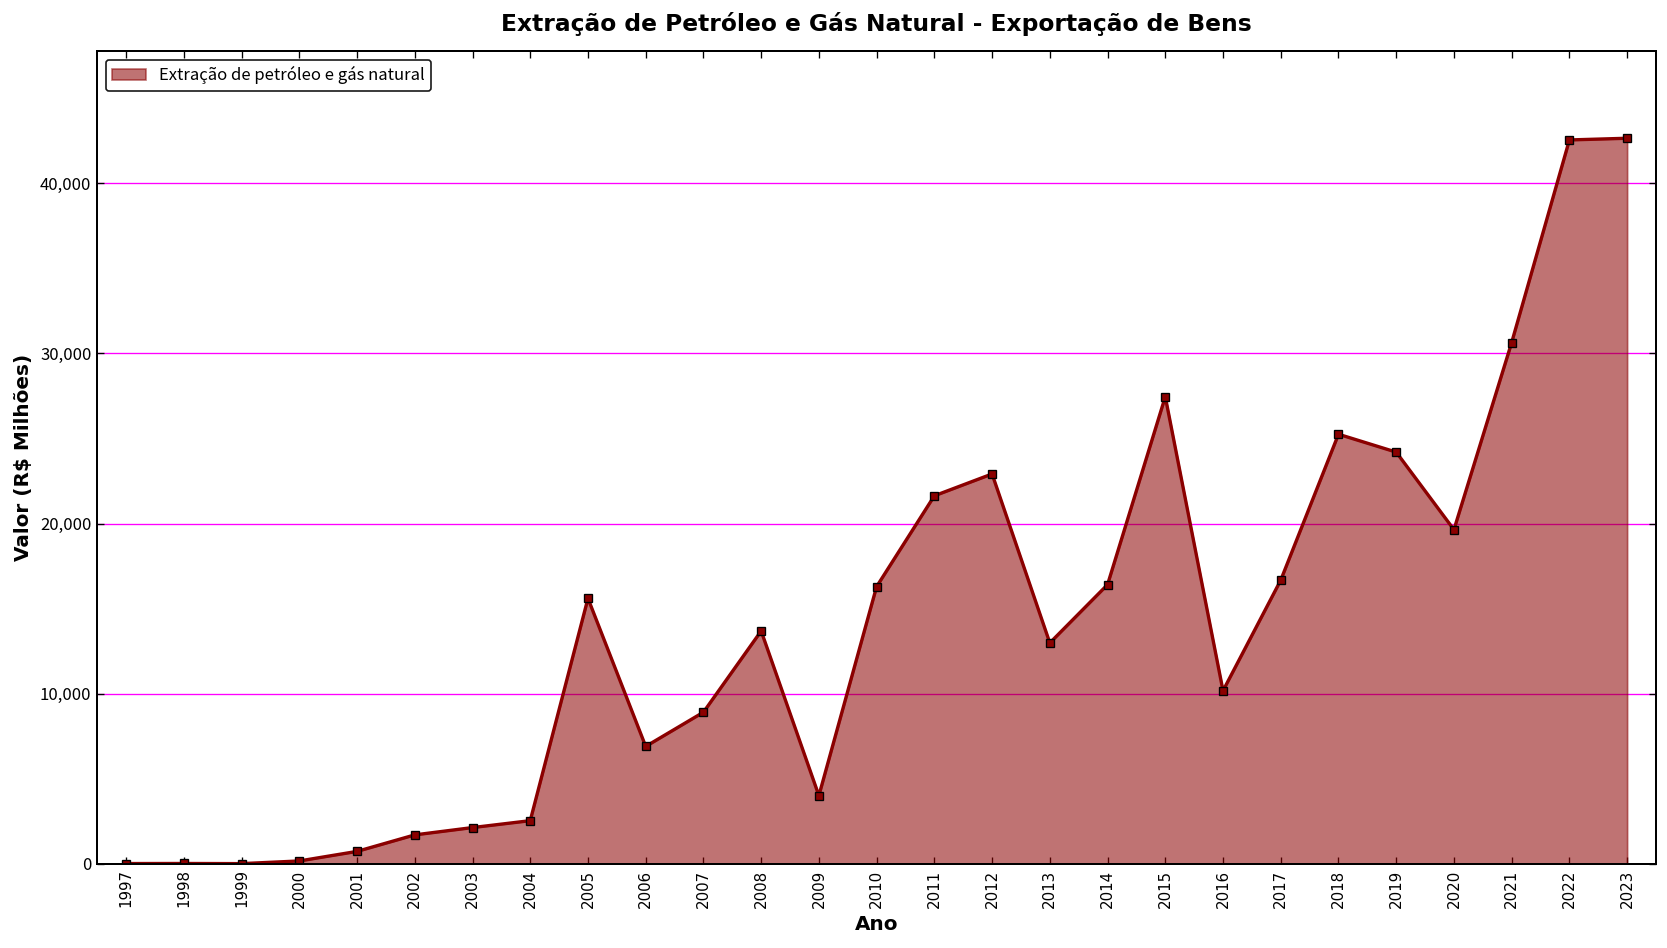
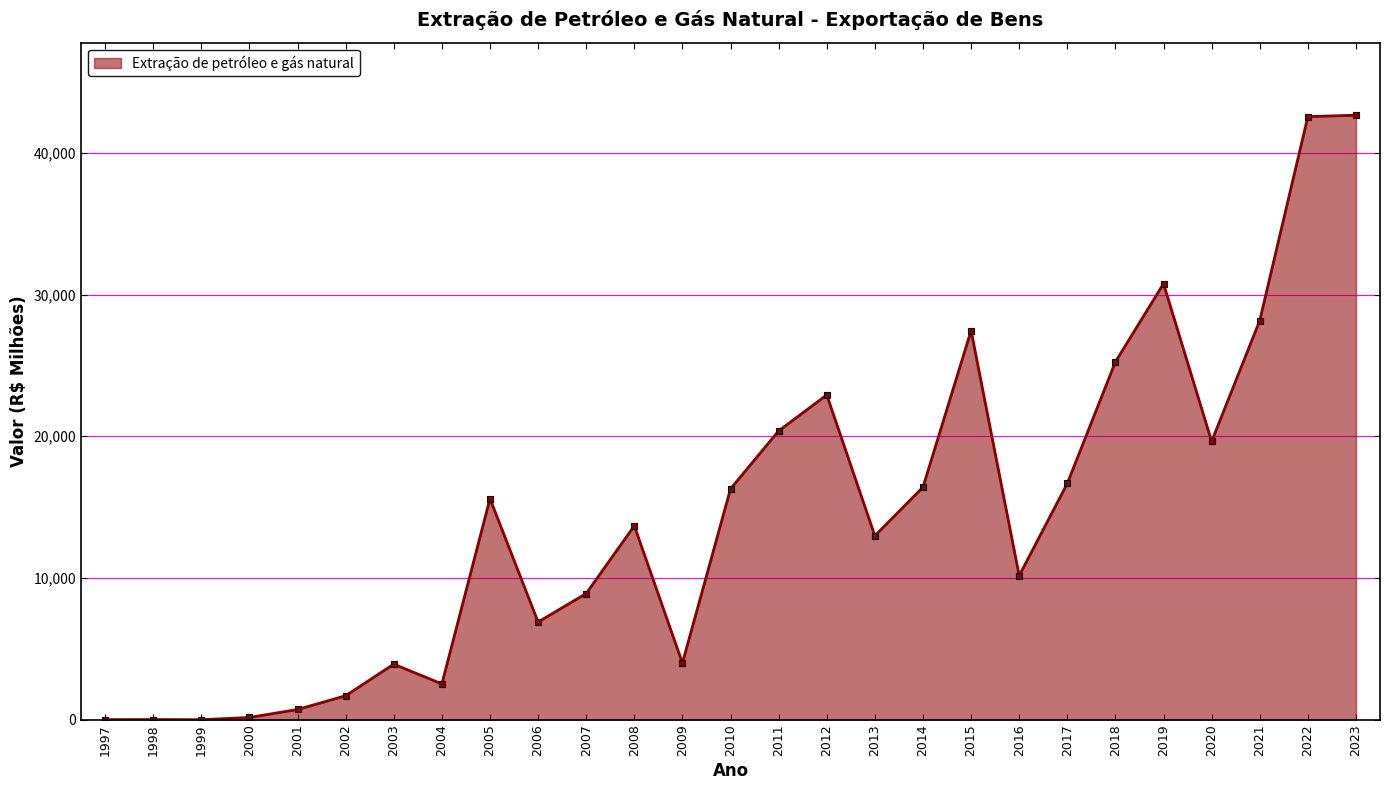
  {
    "1997": "0",
    "1998": "0",
    "1999": "0",
    "2000": "200",
    "2001": "700",
    "2002": "1,700",
-   "2003": "2,100",
+   "2003": "3,900",
    "2004": "2,500",
    "2005": "15,600",
    "2006": "6,900",
    "2007": "8,900",
    "2008": "13,700",
    "2009": "4,000",
    "2010": "16,300",
-   "2011": "21,600",
+   "2011": "20,400",
    "2012": "22,900",
    "2013": "13,000",
    "2014": "16,400",
    "2015": "27,500",
    "2016": "10,200",
    "2017": "16,700",
    "2018": "25,300",
-   "2019": "24,200",
+   "2019": "30,800",
    "2020": "19,600",
-   "2021": "30,600",
+   "2021": "28,200",
    "2022": "42,600",
    "2023": "42,700"
  }
